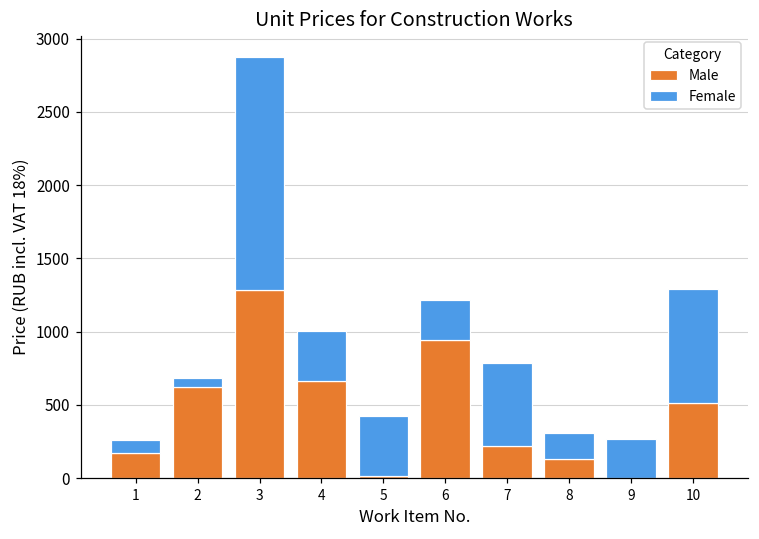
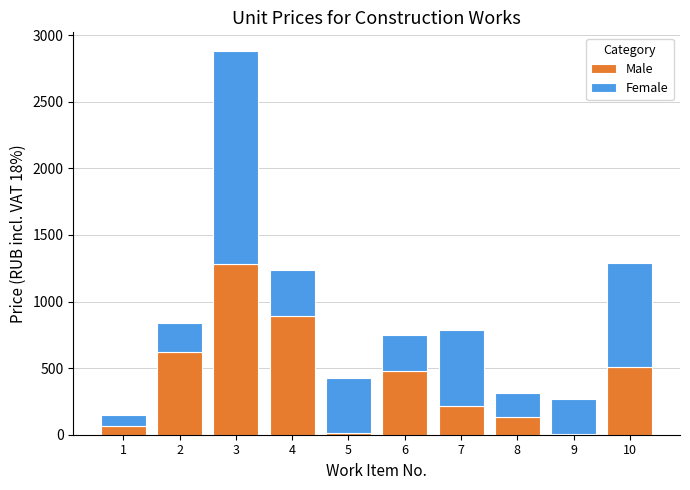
  {
    "Male": {
-     "1": 170,
+     "1": 60,
      "2": 620,
      "3": 1290,
-     "4": 660,
-     "6": 950,
+     "4": 890,
+     "6": 480,
      "7": 220,
      "8": 130,
      "10": 510
    },
    "Female": {
      "1": 90,
-     "2": 60,
+     "2": 220,
      "3": 1590,
      "4": 340,
      "5": 410,
      "6": 270,
      "7": 570,
      "8": 180,
      "9": 260,
      "10": 780
    }
  }
